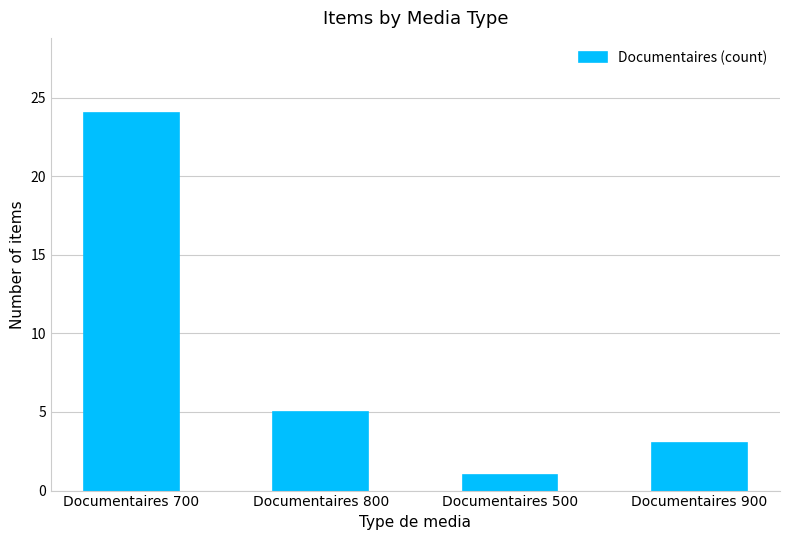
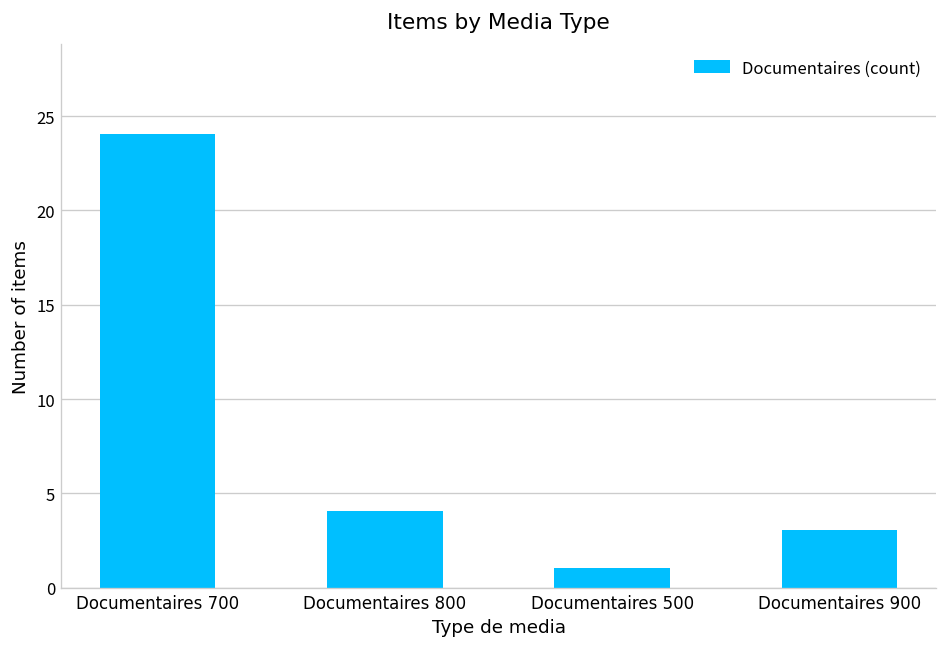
  {
    "Documentaires 700": 24,
-   "Documentaires 800": 5,
+   "Documentaires 800": 4,
    "Documentaires 500": 1,
    "Documentaires 900": 3
  }
